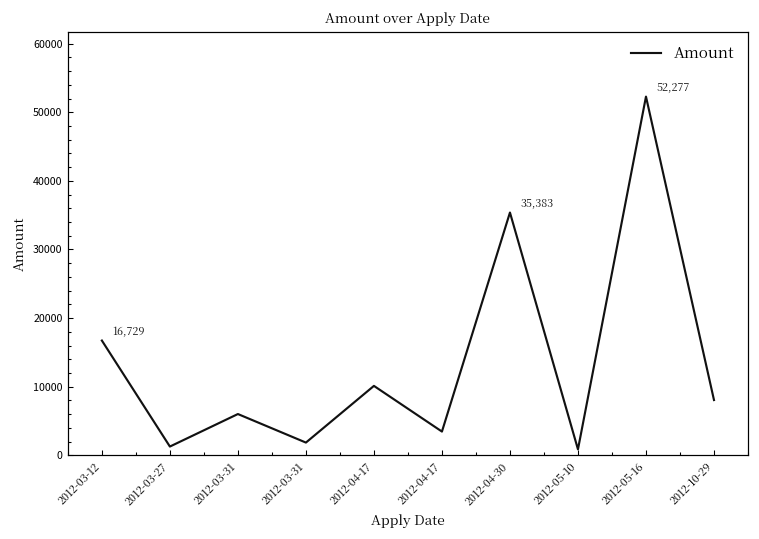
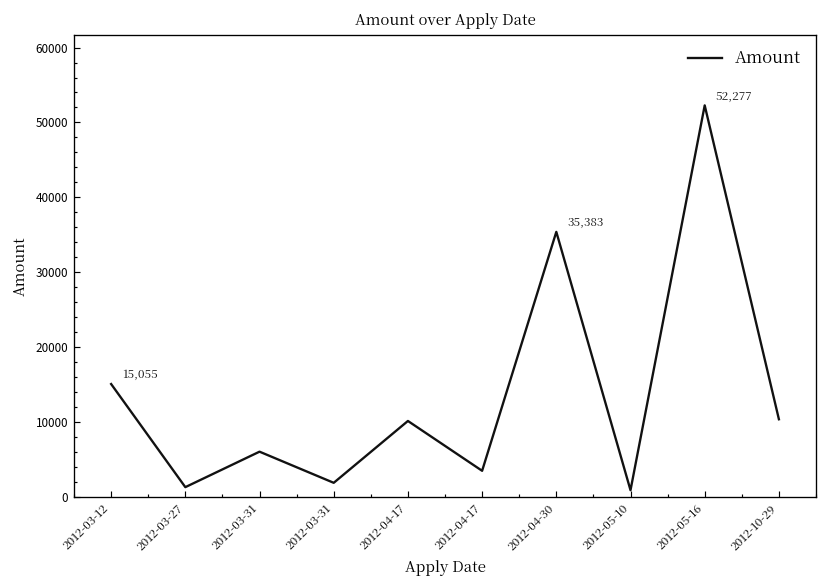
  {
-   "2012-03-12": "16,729",
+   "2012-03-12": "15,055",
    "2012-04-30": "35,383",
    "2012-05-16": "52,277",
-   "2012-10-29": "8000"
+   "2012-10-29": "10000"
  }
